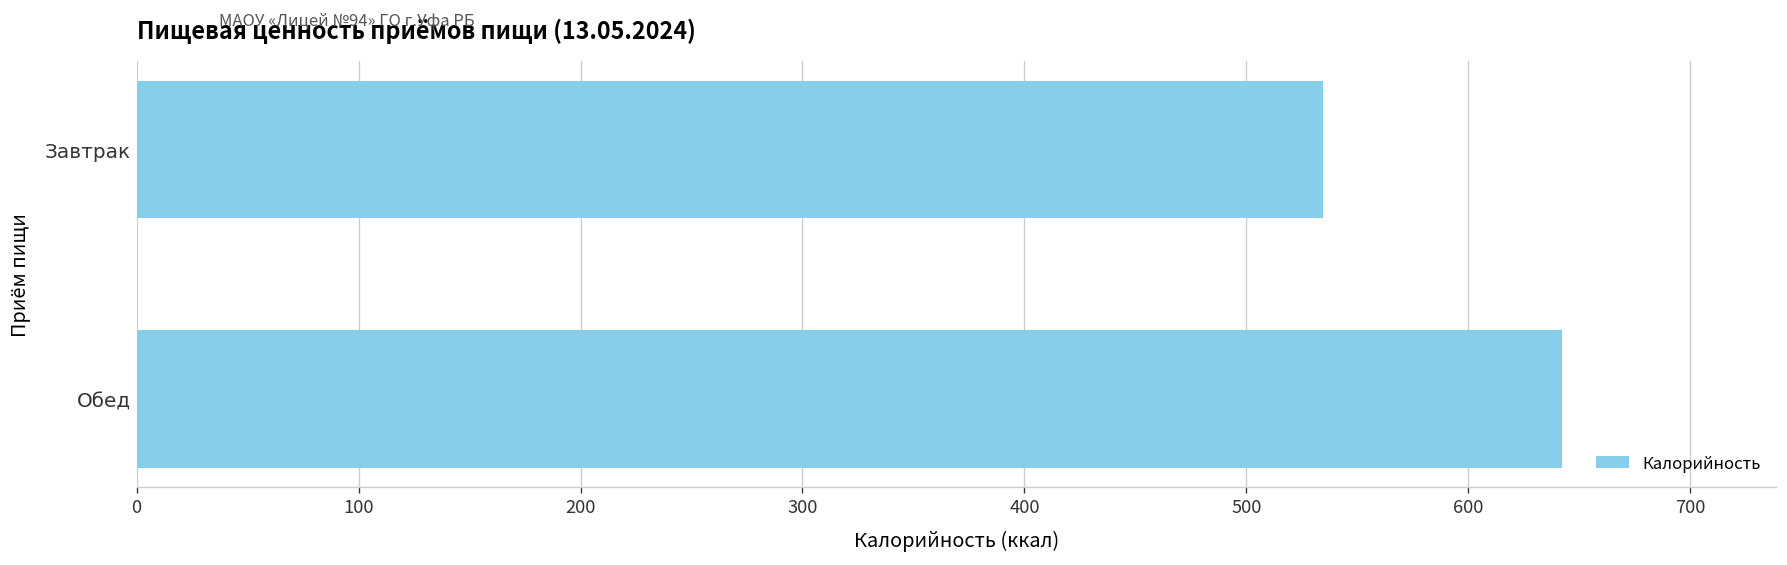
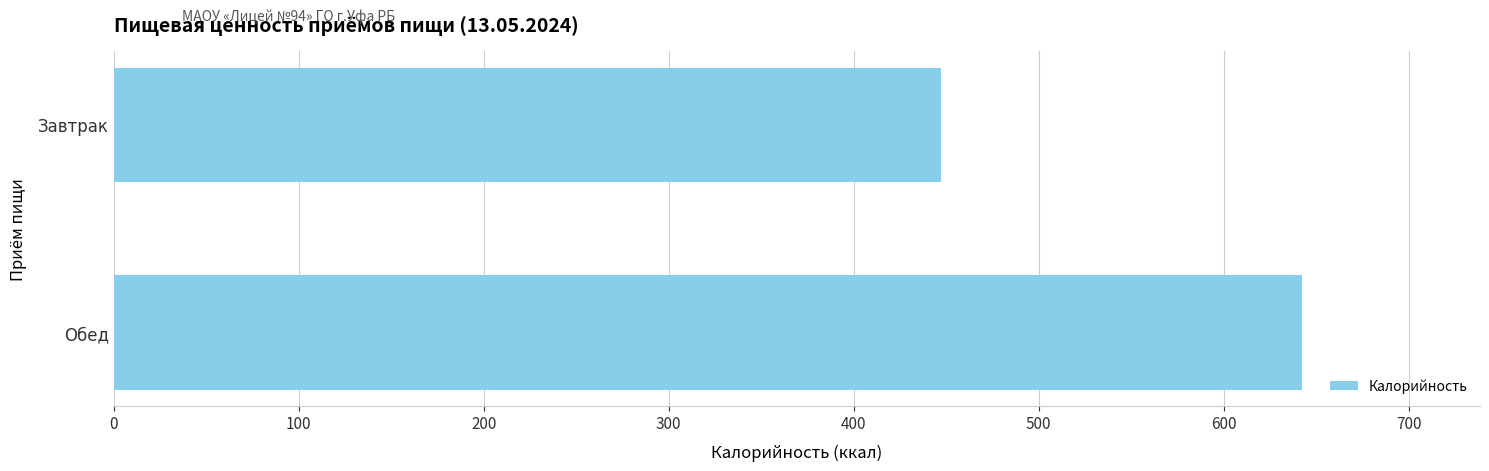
  {
-   "Завтрак": 535,
+   "Завтрак": 447,
    "Обед": 642
  }
